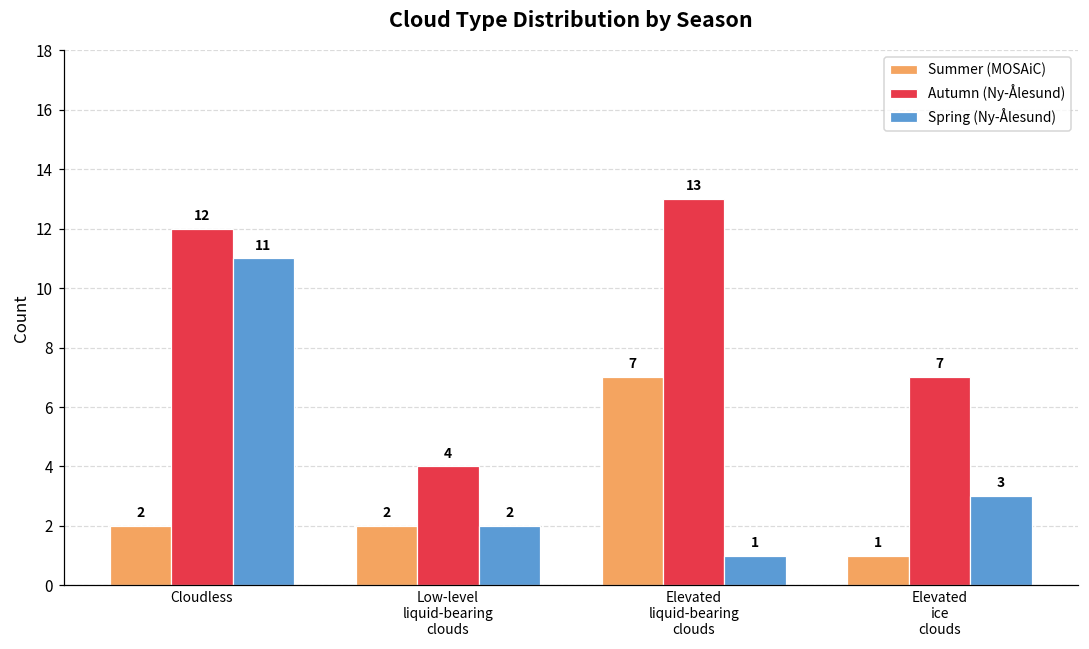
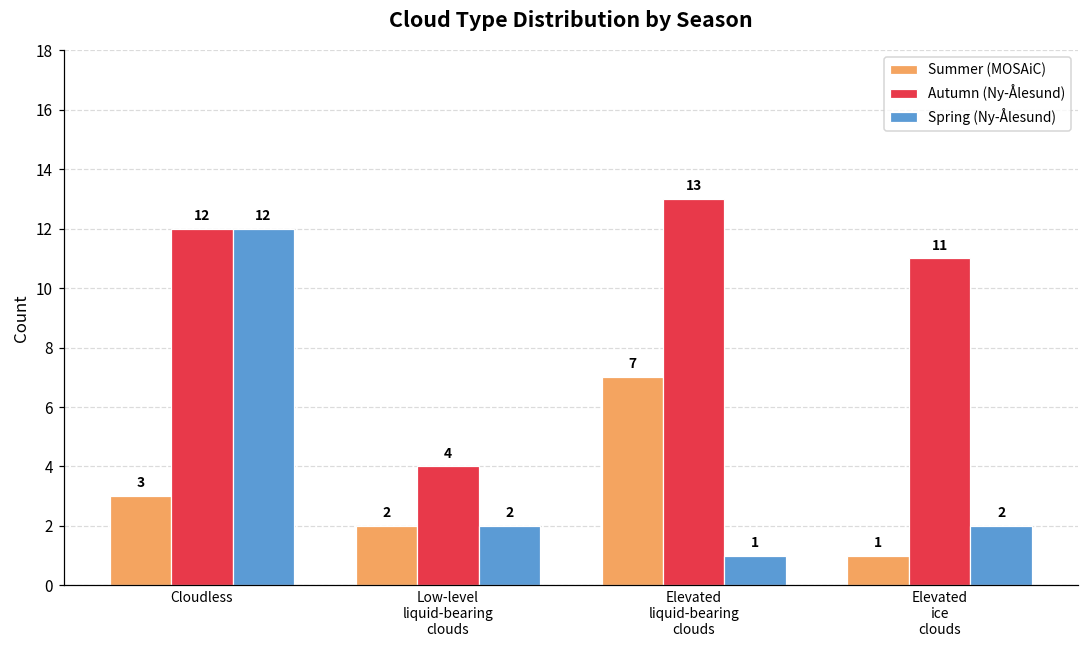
  {
    "Summer (MOSAiC)": {
-     "Cloudless": 2,
+     "Cloudless": 3,
      "Low-level liquid-bearing clouds": 2,
      "Elevated liquid-bearing clouds": 7,
      "Elevated ice clouds": 1
    },
    "Autumn (Ny-Ålesund)": {
      "Cloudless": 12,
      "Low-level liquid-bearing clouds": 4,
      "Elevated liquid-bearing clouds": 13,
-     "Elevated ice clouds": 7
+     "Elevated ice clouds": 11
    },
    "Spring (Ny-Ålesund)": {
-     "Cloudless": 11,
+     "Cloudless": 12,
      "Low-level liquid-bearing clouds": 2,
      "Elevated liquid-bearing clouds": 1,
-     "Elevated ice clouds": 3
+     "Elevated ice clouds": 2
    }
  }
